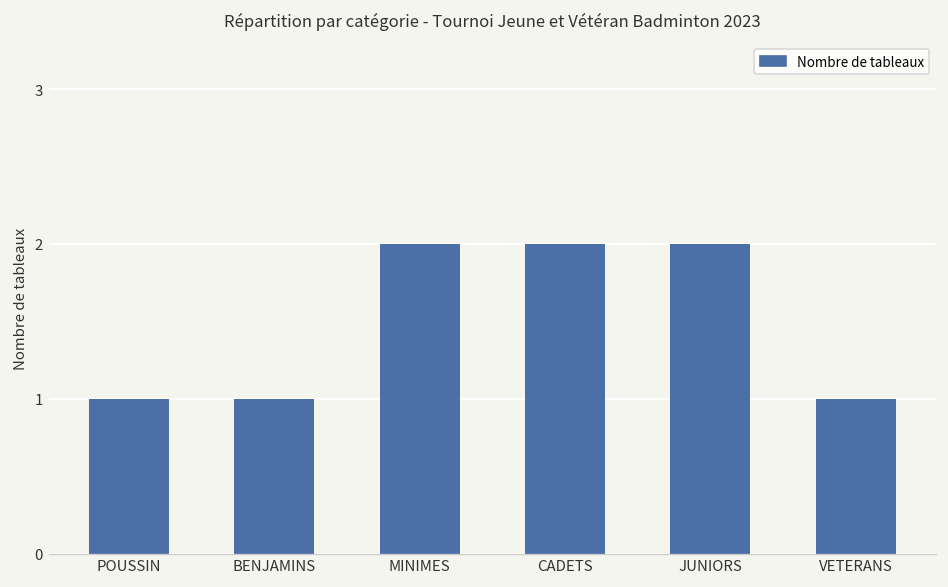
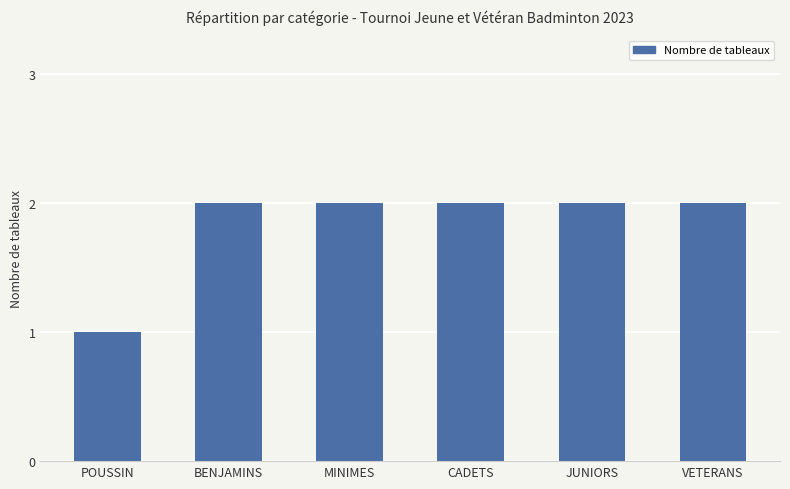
  {
    "POUSSIN": 1,
-   "BENJAMINS": 1,
+   "BENJAMINS": 2,
    "MINIMES": 2,
    "CADETS": 2,
    "JUNIORS": 2,
-   "VETERANS": 1
+   "VETERANS": 2
  }
